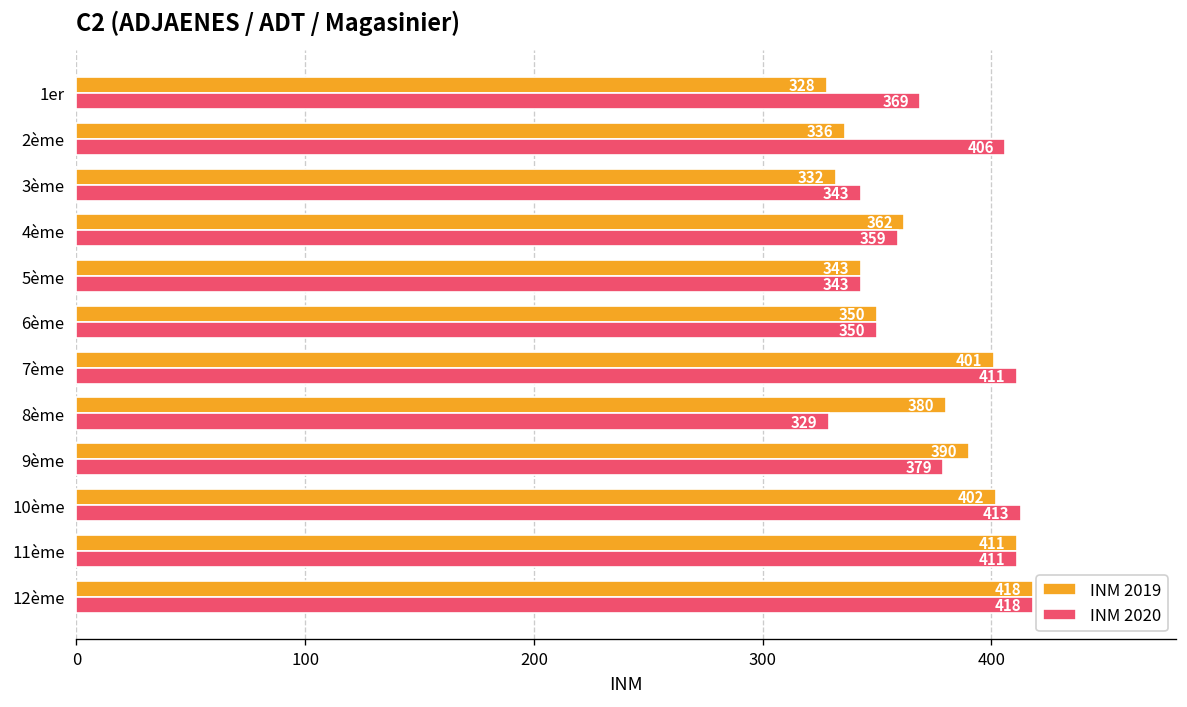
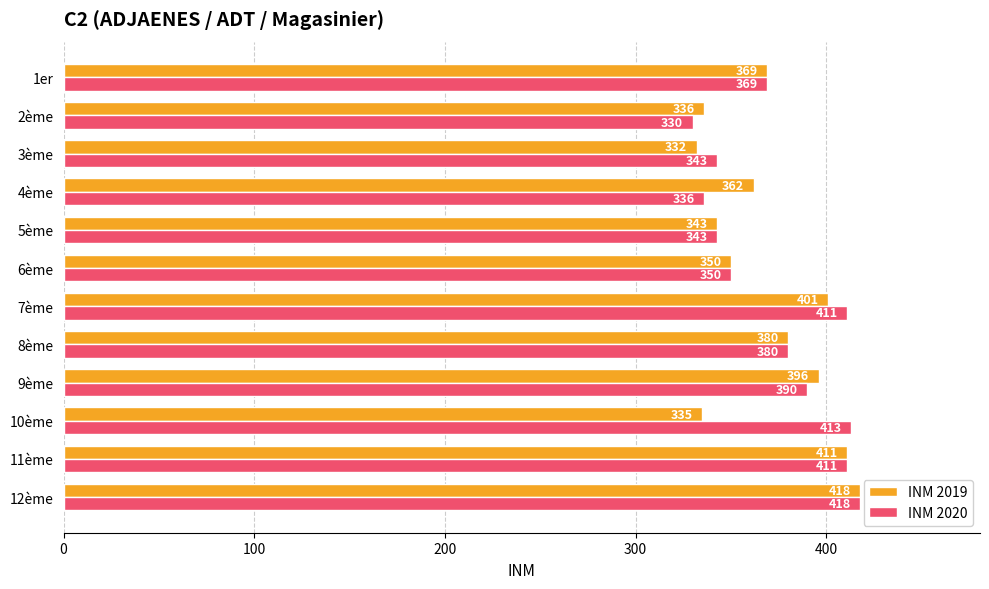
  {
    "INM 2019": {
-     "1er": 328,
+     "1er": 369,
      "2ème": 336,
      "3ème": 332,
      "4ème": 362,
      "5ème": 343,
      "6ème": 350,
      "7ème": 401,
      "8ème": 380,
-     "9ème": 390,
-     "10ème": 402,
+     "9ème": 396,
+     "10ème": 335,
      "11ème": 411,
      "12ème": 418
    },
    "INM 2020": {
      "1er": 369,
-     "2ème": 406,
+     "2ème": 330,
      "3ème": 343,
-     "4ème": 359,
+     "4ème": 336,
      "5ème": 343,
      "6ème": 350,
      "7ème": 411,
-     "8ème": 329,
-     "9ème": 379,
+     "8ème": 380,
+     "9ème": 390,
      "10ème": 413,
      "11ème": 411,
      "12ème": 418
    }
  }
